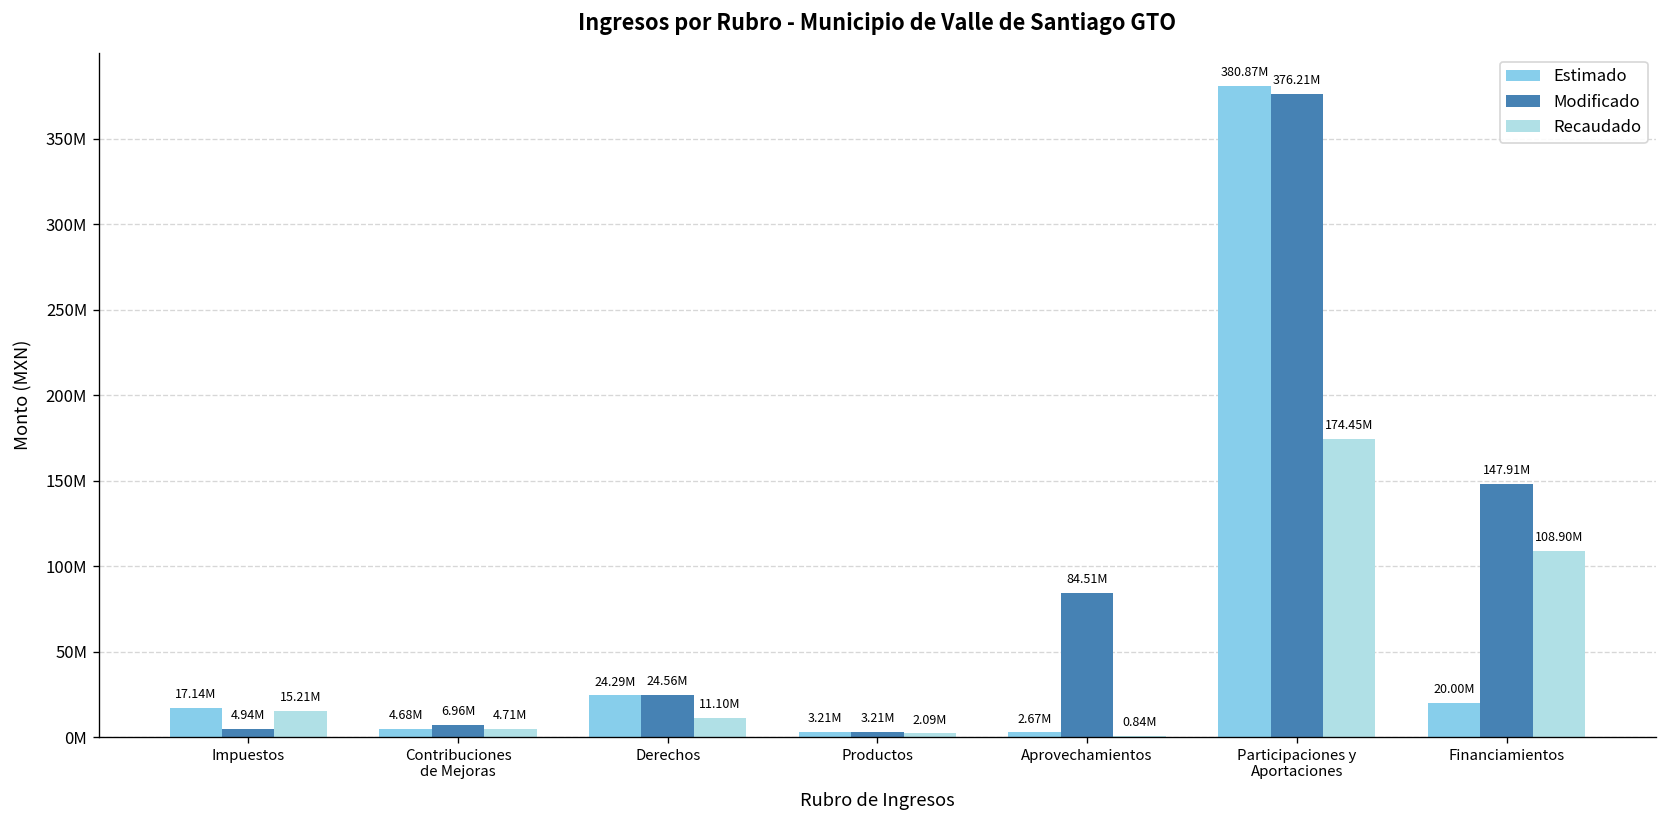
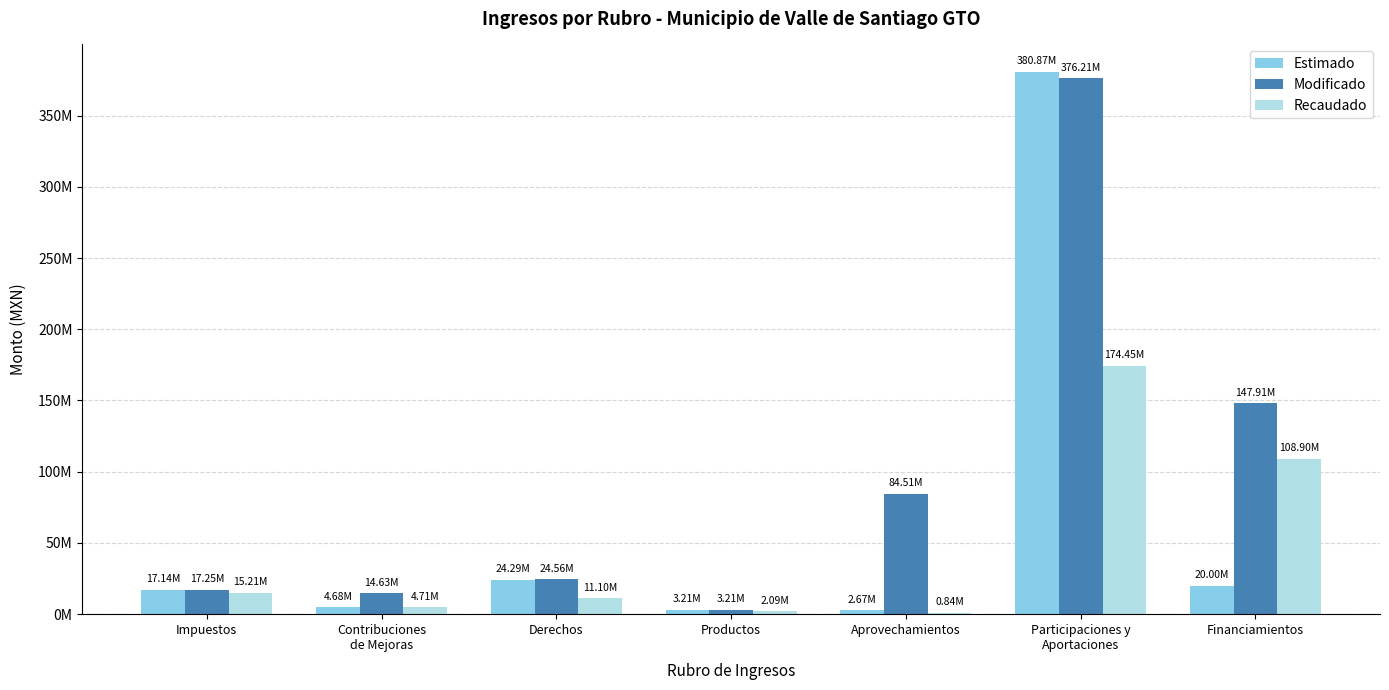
  {
    "Modificado": {
-     "Impuestos": "4.94M",
-     "Contribuciones de Mejoras": "6.96M",
+     "Impuestos": "17.25M",
+     "Contribuciones de Mejoras": "14.63M",
      "Derechos": "24.56M",
      "Productos": "3.21M",
      "Aprovechamientos": "84.51M",
      "Participaciones y Aportaciones": "376.21M",
      "Financiamientos": "147.91M"
    }
  }
